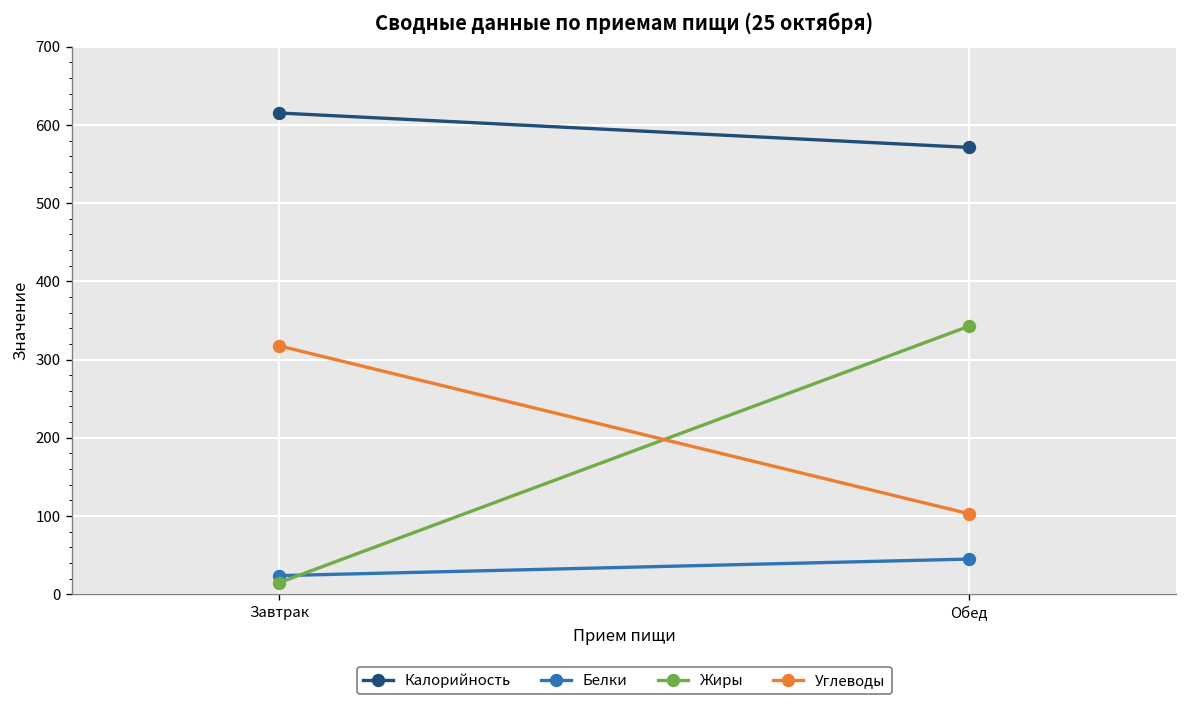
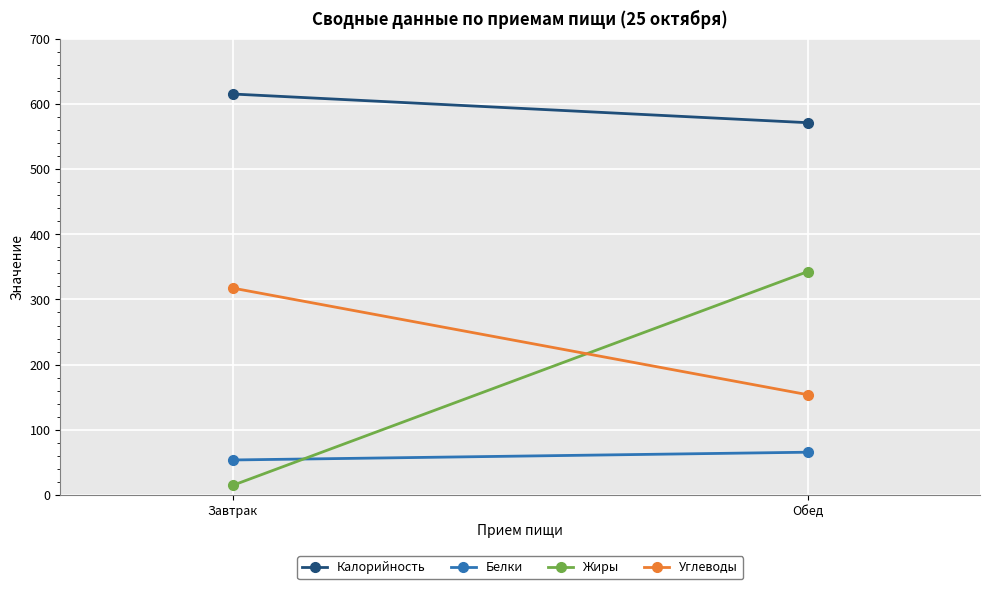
  {
    "Калорийность": {
      "Завтрак": 620,
      "Обед": 570
    },
    "Белки": {
-     "Завтрак": 20,
-     "Обед": 40
+     "Завтрак": 50,
+     "Обед": 70
    },
    "Жиры": {
      "Завтрак": 10,
      "Обед": 340
    },
    "Углеводы": {
      "Завтрак": 320,
-     "Обед": 100
+     "Обед": 150
    }
  }
